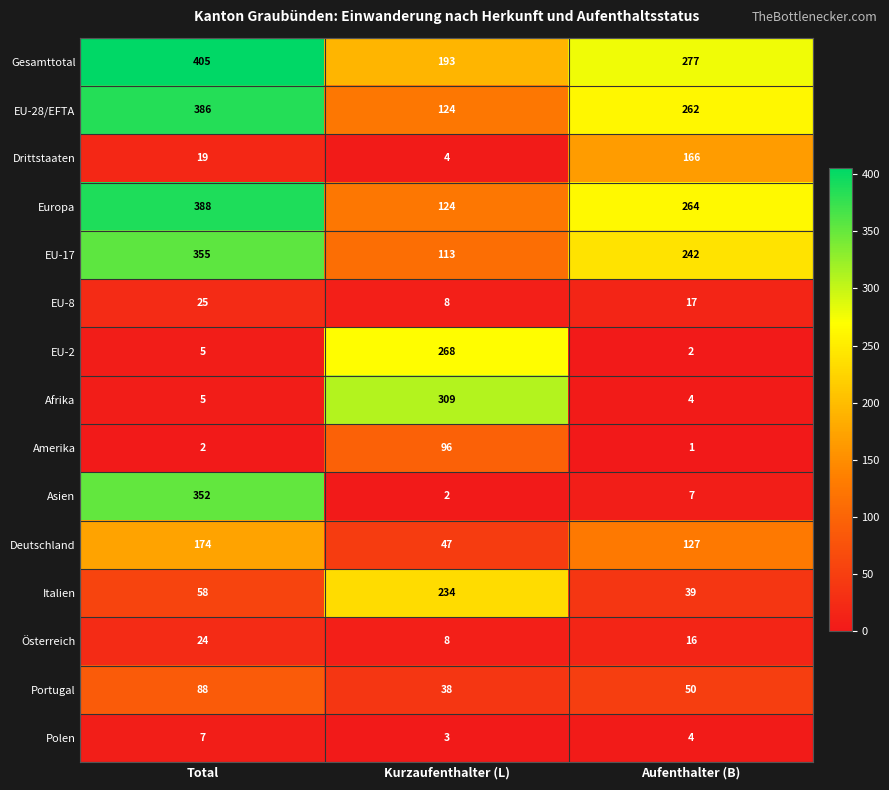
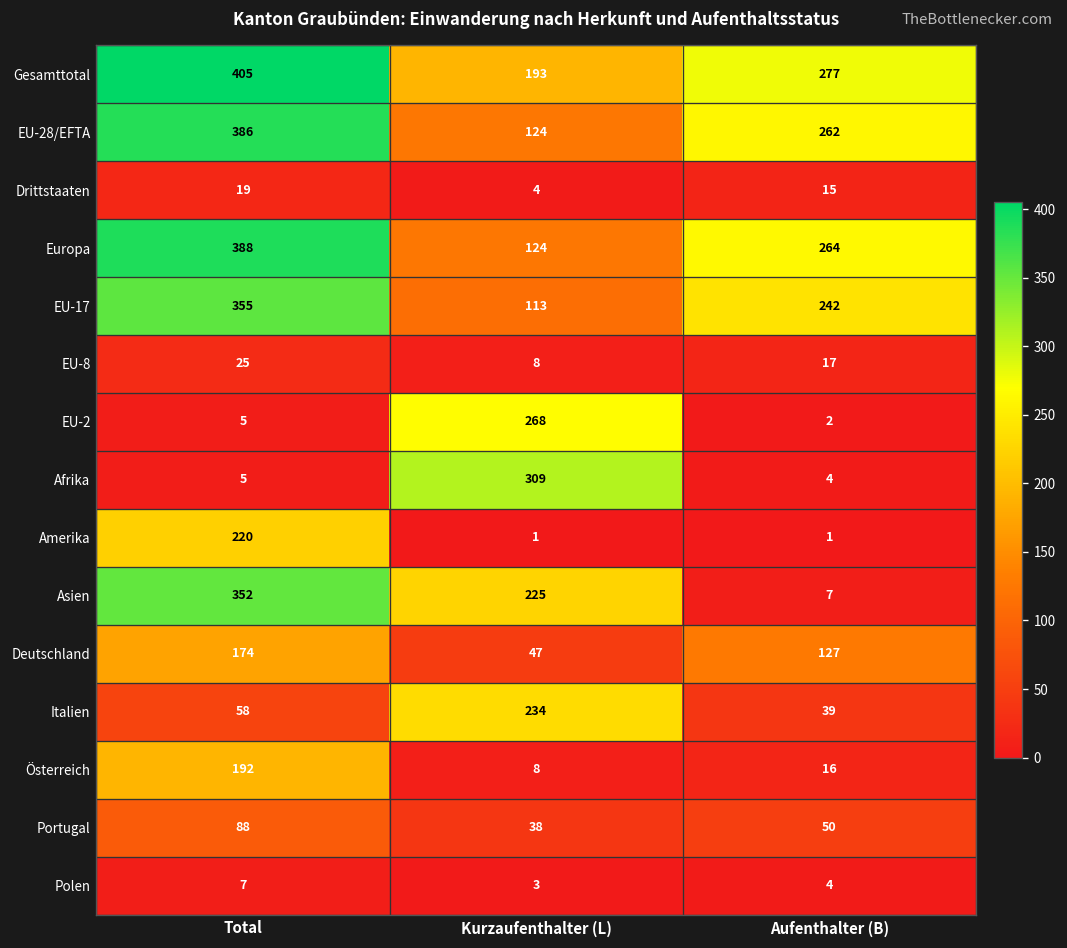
  {
    "Gesamttotal": {
      "Total": 405,
      "Kurzaufenthalter (L)": 193,
      "Aufenthalter (B)": 277
    },
    "EU-28/EFTA": {
      "Total": 386,
      "Kurzaufenthalter (L)": 124,
      "Aufenthalter (B)": 262
    },
    "Drittstaaten": {
      "Total": 19,
      "Kurzaufenthalter (L)": 4,
-     "Aufenthalter (B)": 166
+     "Aufenthalter (B)": 15
    },
    "Europa": {
      "Total": 388,
      "Kurzaufenthalter (L)": 124,
      "Aufenthalter (B)": 264
    },
    "EU-17": {
      "Total": 355,
      "Kurzaufenthalter (L)": 113,
      "Aufenthalter (B)": 242
    },
    "EU-8": {
      "Total": 25,
      "Kurzaufenthalter (L)": 8,
      "Aufenthalter (B)": 17
    },
    "EU-2": {
      "Total": 5,
      "Kurzaufenthalter (L)": 268,
      "Aufenthalter (B)": 2
    },
    "Afrika": {
      "Total": 5,
      "Kurzaufenthalter (L)": 309,
      "Aufenthalter (B)": 4
    },
    "Amerika": {
-     "Total": 2,
-     "Kurzaufenthalter (L)": 96,
+     "Total": 220,
+     "Kurzaufenthalter (L)": 1,
      "Aufenthalter (B)": 1
    },
    "Asien": {
      "Total": 352,
-     "Kurzaufenthalter (L)": 2,
+     "Kurzaufenthalter (L)": 225,
      "Aufenthalter (B)": 7
    },
    "Deutschland": {
      "Total": 174,
      "Kurzaufenthalter (L)": 47,
      "Aufenthalter (B)": 127
    },
    "Italien": {
      "Total": 58,
      "Kurzaufenthalter (L)": 234,
      "Aufenthalter (B)": 39
    },
    "Österreich": {
-     "Total": 24,
+     "Total": 192,
      "Kurzaufenthalter (L)": 8,
      "Aufenthalter (B)": 16
    },
    "Portugal": {
      "Total": 88,
      "Kurzaufenthalter (L)": 38,
      "Aufenthalter (B)": 50
    },
    "Polen": {
      "Total": 7,
      "Kurzaufenthalter (L)": 3,
      "Aufenthalter (B)": 4
    }
  }
